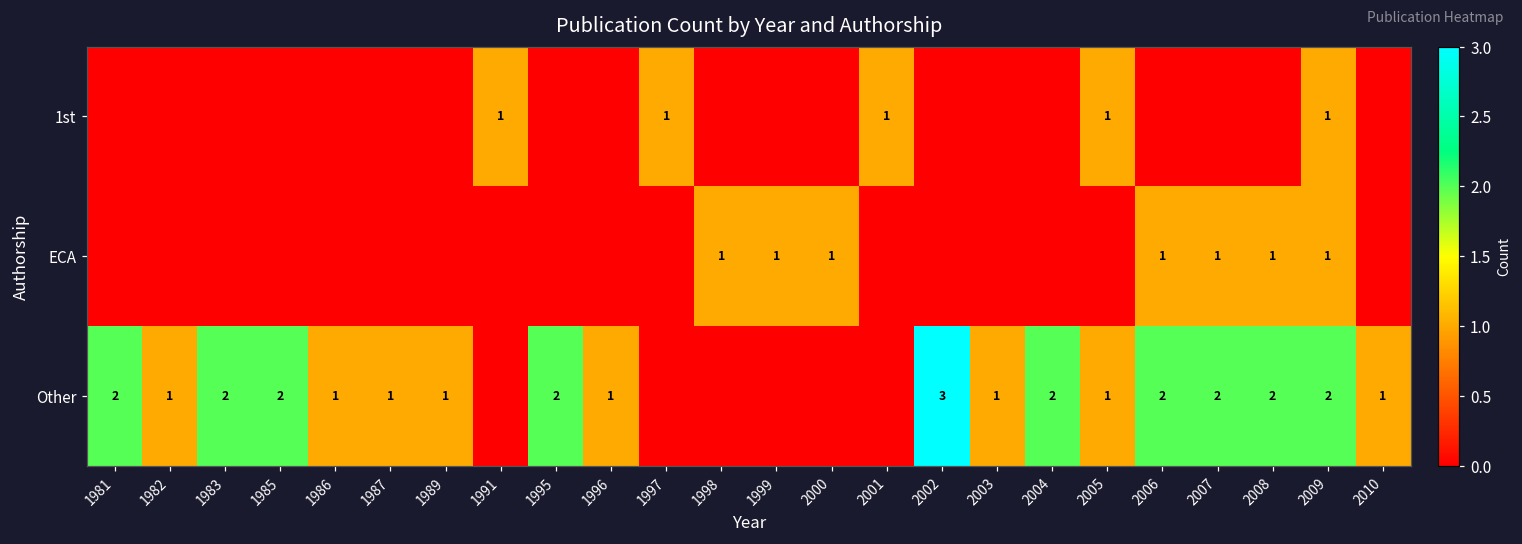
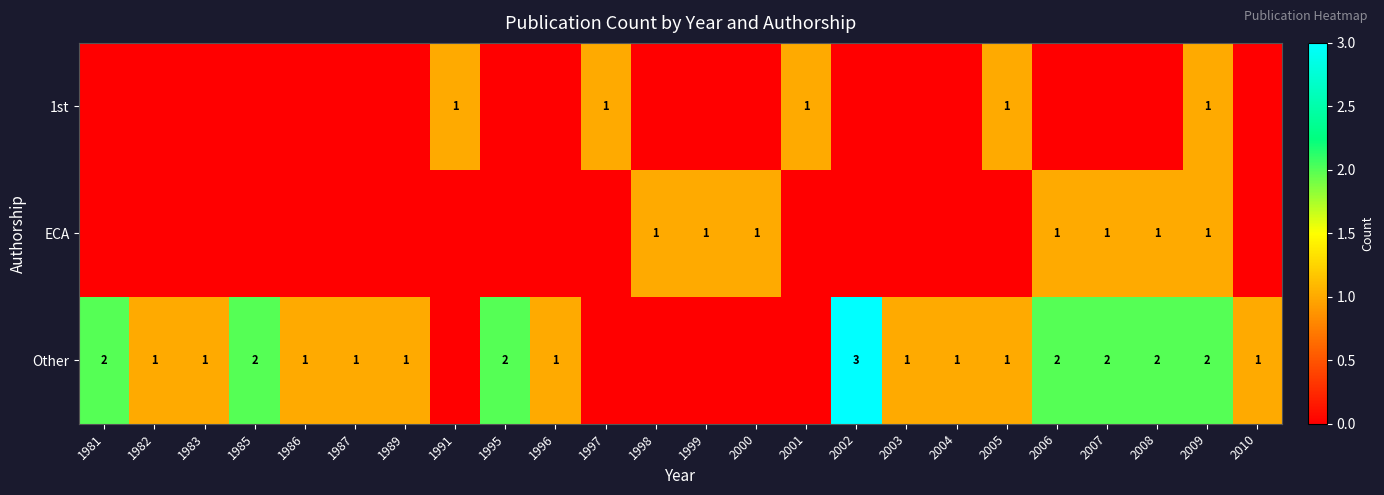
  {
    "1st": {
      "1991": 1,
      "1997": 1,
      "2001": 1,
      "2005": 1,
      "2009": 1
    },
    "ECA": {
      "1998": 1,
      "1999": 1,
      "2000": 1,
      "2006": 1,
      "2007": 1,
      "2008": 1,
      "2009": 1
    },
    "Other": {
      "1981": 2,
      "1982": 1,
-     "1983": 2,
+     "1983": 1,
      "1985": 2,
      "1986": 1,
      "1987": 1,
      "1989": 1,
      "1995": 2,
      "1996": 1,
      "2002": 3,
      "2003": 1,
-     "2004": 2,
+     "2004": 1,
      "2005": 1,
      "2006": 2,
      "2007": 2,
      "2008": 2,
      "2009": 2,
      "2010": 1
    }
  }
